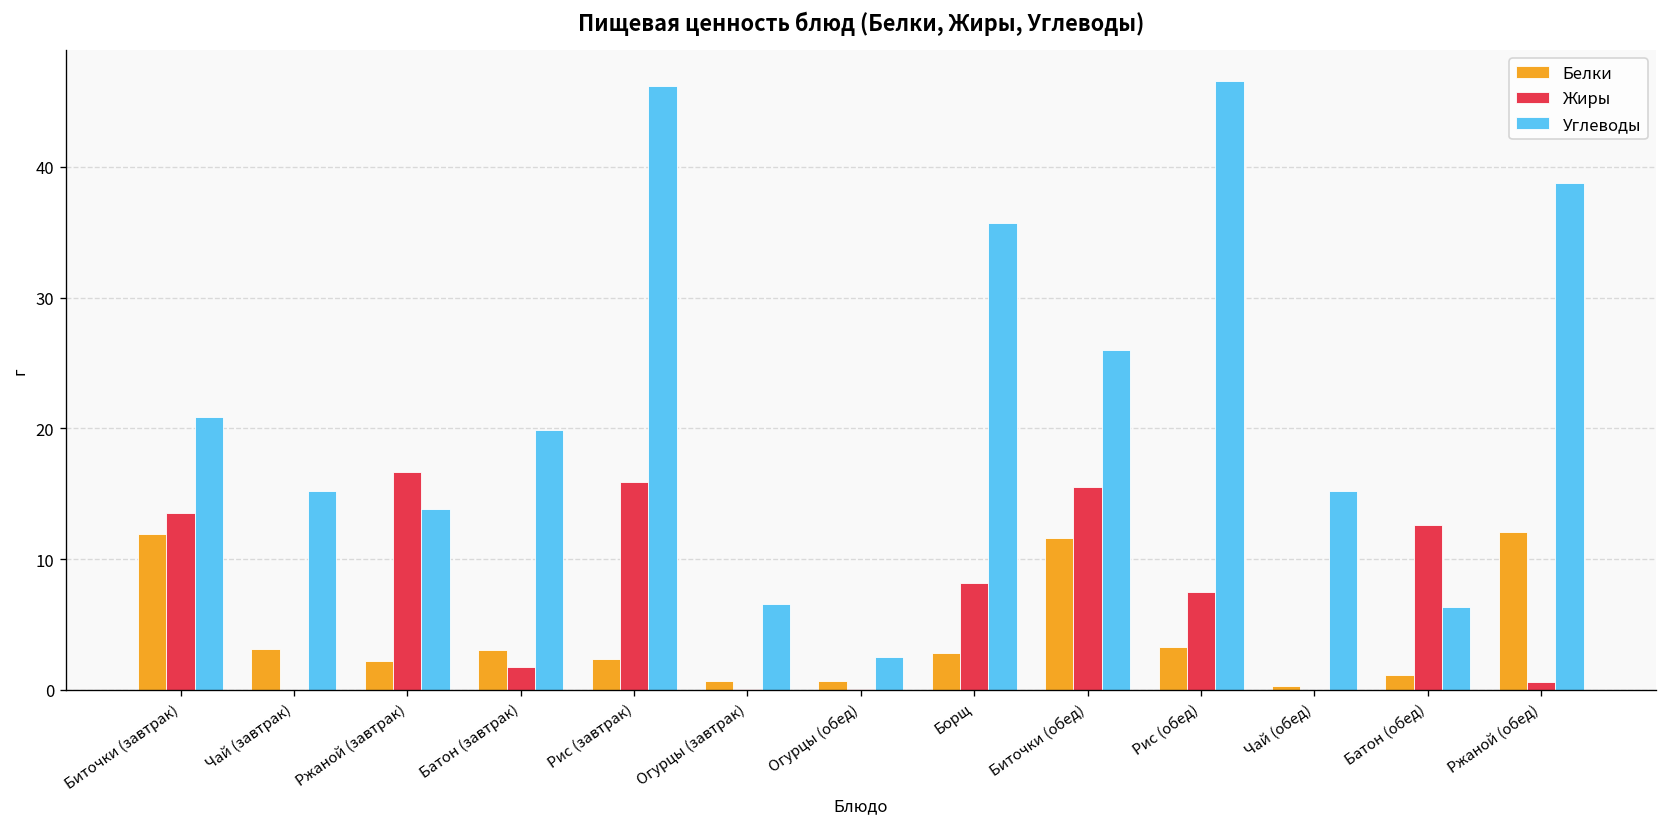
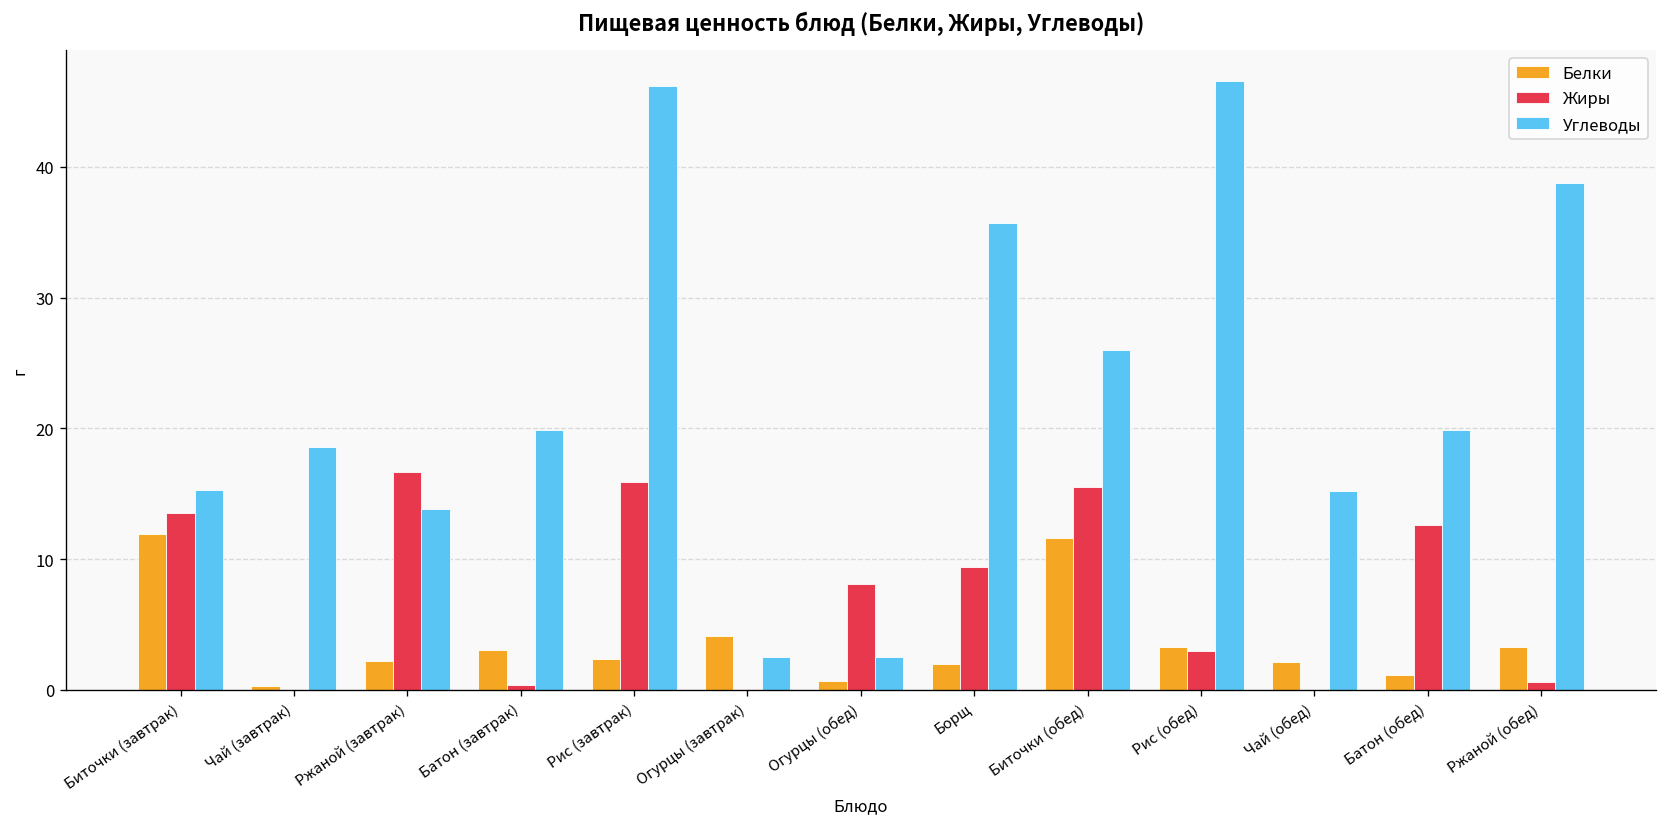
  {
    "Белки": {
      "Биточки (завтрак)": 11.9,
-     "Чай (завтрак)": 3.1,
+     "Чай (завтрак)": 0.3,
      "Ржаной (завтрак)": 2.2,
      "Батон (завтрак)": 3.0,
      "Рис (завтрак)": 2.4,
-     "Огурцы (завтрак)": 0.7,
+     "Огурцы (завтрак)": 4.1,
      "Огурцы (обед)": 0.7,
-     "Борщ": 2.8,
+     "Борщ": 2.0,
      "Биточки (обед)": 11.6,
      "Рис (обед)": 3.3,
-     "Чай (обед)": 0.3,
+     "Чай (обед)": 2.1,
      "Батон (обед)": 1.1,
-     "Ржаной (обед)": 12.1
+     "Ржаной (обед)": 3.3
    },
    "Жиры": {
      "Биточки (завтрак)": 13.5,
      "Чай (завтрак)": 0.0,
      "Ржаной (завтрак)": 16.7,
-     "Батон (завтрак)": 1.8,
+     "Батон (завтрак)": 0.4,
      "Рис (завтрак)": 15.9,
-     "Огурцы (обед)": 0.1,
-     "Борщ": 8.2,
+     "Огурцы (обед)": 8.1,
+     "Борщ": 9.4,
      "Биточки (обед)": 15.5,
-     "Рис (обед)": 7.5,
+     "Рис (обед)": 3.0,
      "Чай (обед)": 0.0,
      "Батон (обед)": 12.6,
      "Ржаной (обед)": 0.6
    },
    "Углеводы": {
-     "Биточки (завтрак)": 20.9,
-     "Чай (завтрак)": 15.2,
+     "Биточки (завтрак)": 15.3,
+     "Чай (завтрак)": 18.6,
      "Ржаной (завтрак)": 13.9,
      "Батон (завтрак)": 19.9,
      "Рис (завтрак)": 46.2,
-     "Огурцы (завтрак)": 6.6,
+     "Огурцы (завтрак)": 2.5,
      "Огурцы (обед)": 2.5,
      "Борщ": 35.7,
      "Биточки (обед)": 26.0,
      "Рис (обед)": 46.6,
      "Чай (обед)": 15.2,
-     "Батон (обед)": 6.3,
+     "Батон (обед)": 19.9,
      "Ржаной (обед)": 38.8
    }
  }
